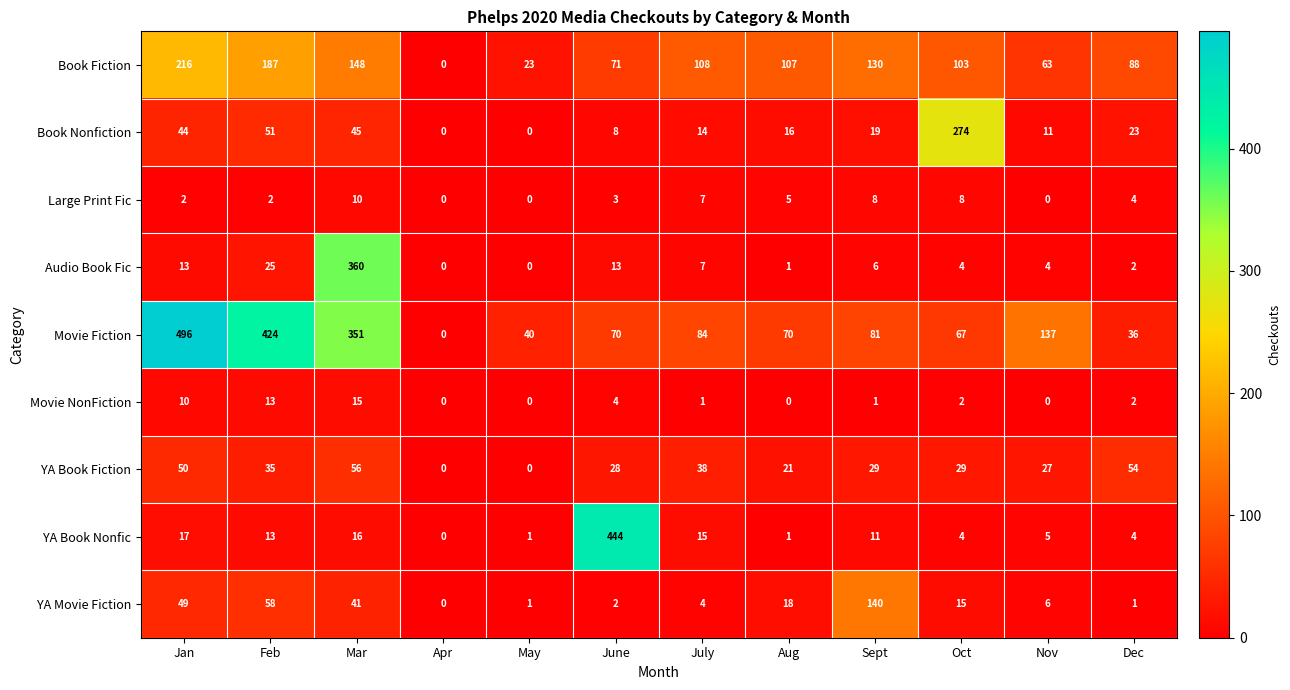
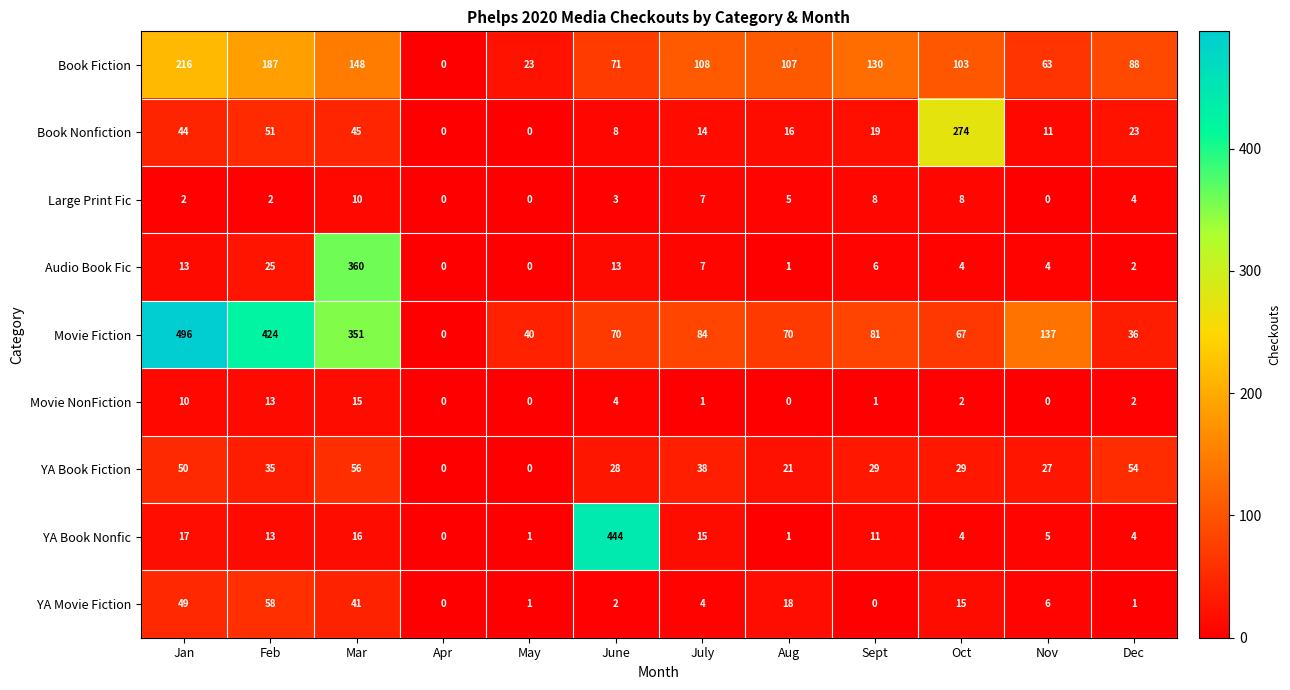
  {
    "Book Fiction": {
      "Jan": 216,
      "Feb": 187,
      "Mar": 148,
      "Apr": 0,
      "May": 23,
      "June": 71,
      "July": 108,
      "Aug": 107,
      "Sept": 130,
      "Oct": 103,
      "Nov": 63,
      "Dec": 88
    },
    "Book Nonfiction": {
      "Jan": 44,
      "Feb": 51,
      "Mar": 45,
      "Apr": 0,
      "May": 0,
      "June": 8,
      "July": 14,
      "Aug": 16,
      "Sept": 19,
      "Oct": 274,
      "Nov": 11,
      "Dec": 23
    },
    "Large Print Fic": {
      "Jan": 2,
      "Feb": 2,
      "Mar": 10,
      "Apr": 0,
      "May": 0,
      "June": 3,
      "July": 7,
      "Aug": 5,
      "Sept": 8,
      "Oct": 8,
      "Nov": 0,
      "Dec": 4
    },
    "Audio Book Fic": {
      "Jan": 13,
      "Feb": 25,
      "Mar": 360,
      "Apr": 0,
      "May": 0,
      "June": 13,
      "July": 7,
      "Aug": 1,
      "Sept": 6,
      "Oct": 4,
      "Nov": 4,
      "Dec": 2
    },
    "Movie Fiction": {
      "Jan": 496,
      "Feb": 424,
      "Mar": 351,
      "Apr": 0,
      "May": 40,
      "June": 70,
      "July": 84,
      "Aug": 70,
      "Sept": 81,
      "Oct": 67,
      "Nov": 137,
      "Dec": 36
    },
    "Movie NonFiction": {
      "Jan": 10,
      "Feb": 13,
      "Mar": 15,
      "Apr": 0,
      "May": 0,
      "June": 4,
      "July": 1,
      "Aug": 0,
      "Sept": 1,
      "Oct": 2,
      "Nov": 0,
      "Dec": 2
    },
    "YA Book Fiction": {
      "Jan": 50,
      "Feb": 35,
      "Mar": 56,
      "Apr": 0,
      "May": 0,
      "June": 28,
      "July": 38,
      "Aug": 21,
      "Sept": 29,
      "Oct": 29,
      "Nov": 27,
      "Dec": 54
    },
    "YA Book Nonfic": {
      "Jan": 17,
      "Feb": 13,
      "Mar": 16,
      "Apr": 0,
      "May": 1,
      "June": 444,
      "July": 15,
      "Aug": 1,
      "Sept": 11,
      "Oct": 4,
      "Nov": 5,
      "Dec": 4
    },
    "YA Movie Fiction": {
      "Jan": 49,
      "Feb": 58,
      "Mar": 41,
      "Apr": 0,
      "May": 1,
      "June": 2,
      "July": 4,
      "Aug": 18,
-     "Sept": 140,
+     "Sept": 0,
      "Oct": 15,
      "Nov": 6,
      "Dec": 1
    }
  }
